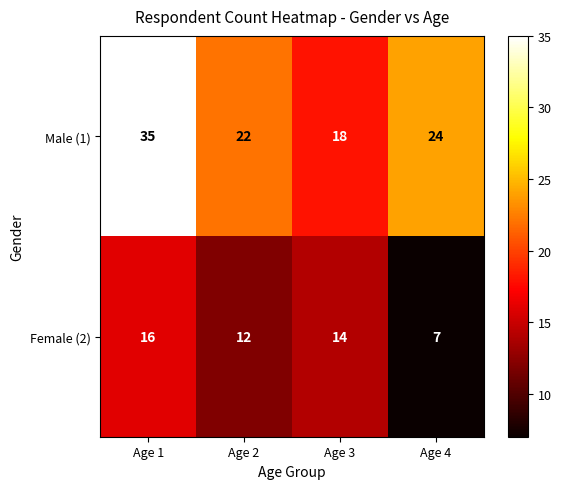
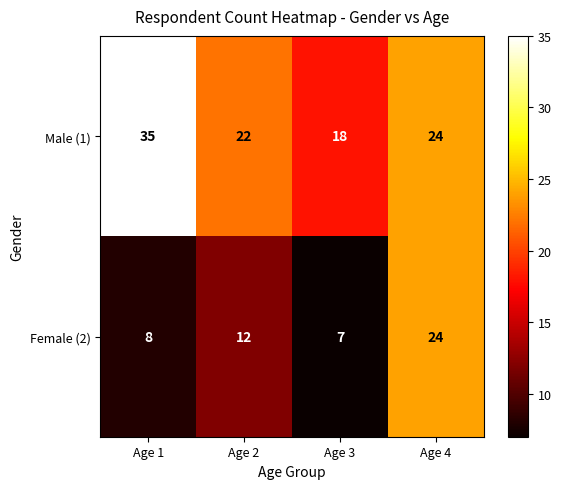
  {
    "Male (1)": {
      "Age 1": 35,
      "Age 2": 22,
      "Age 3": 18,
      "Age 4": 24
    },
    "Female (2)": {
-     "Age 1": 16,
+     "Age 1": 8,
      "Age 2": 12,
-     "Age 3": 14,
-     "Age 4": 7
+     "Age 3": 7,
+     "Age 4": 24
    }
  }
